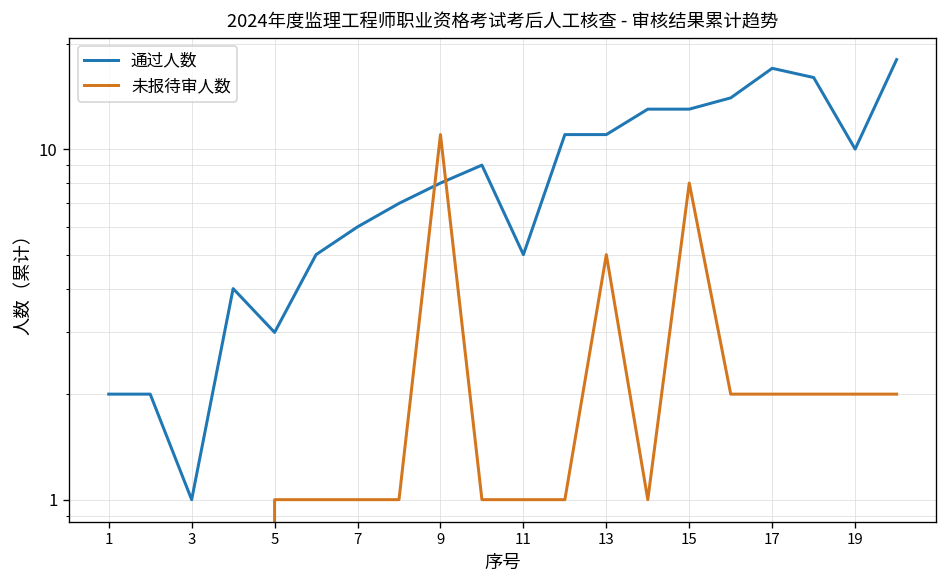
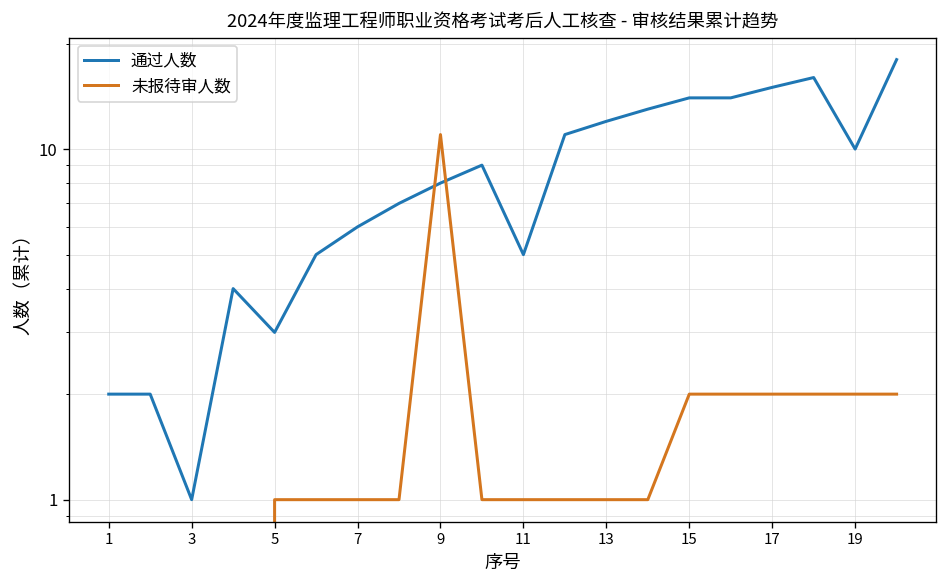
  {
    "通过人数": {
      "1": 2,
      "3": 1,
      "5": 3,
      "7": 6,
      "9": 8,
      "11": 5,
-     "13": 11,
-     "15": 13,
-     "17": 17,
+     "13": 12,
+     "15": 14,
+     "17": 15,
      "19": 10
    },
    "未报待审人数": {
      "5": 1,
      "7": 1,
      "9": 11,
      "11": 1,
-     "13": 5,
-     "15": 8,
+     "13": 1,
+     "15": 2,
      "17": 2,
      "19": 2
    }
  }
